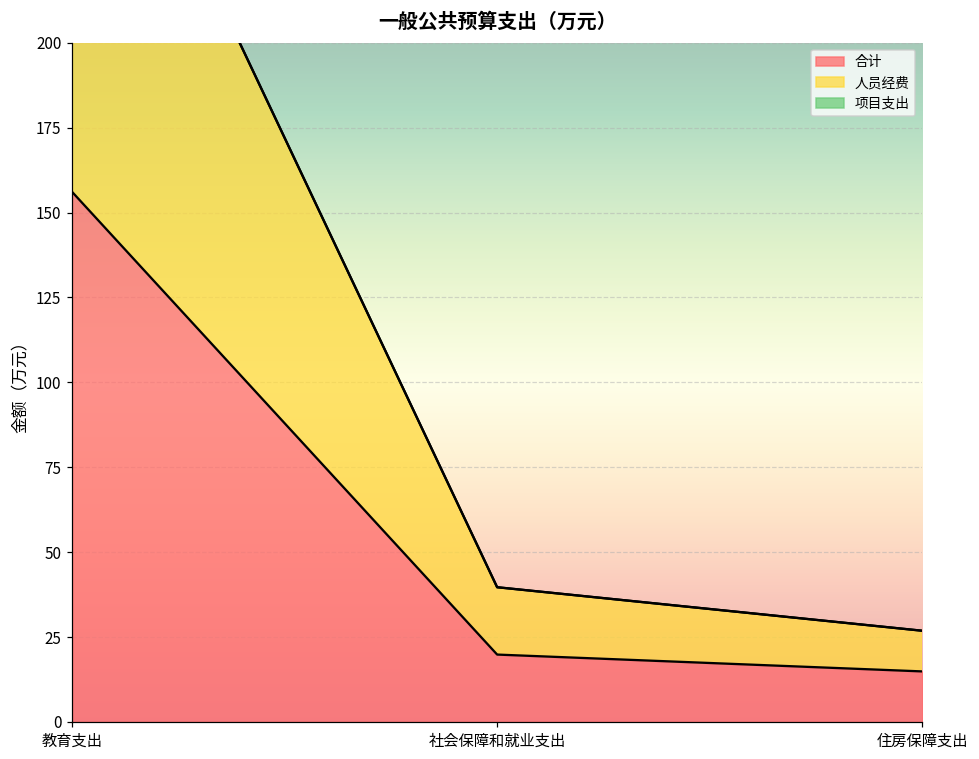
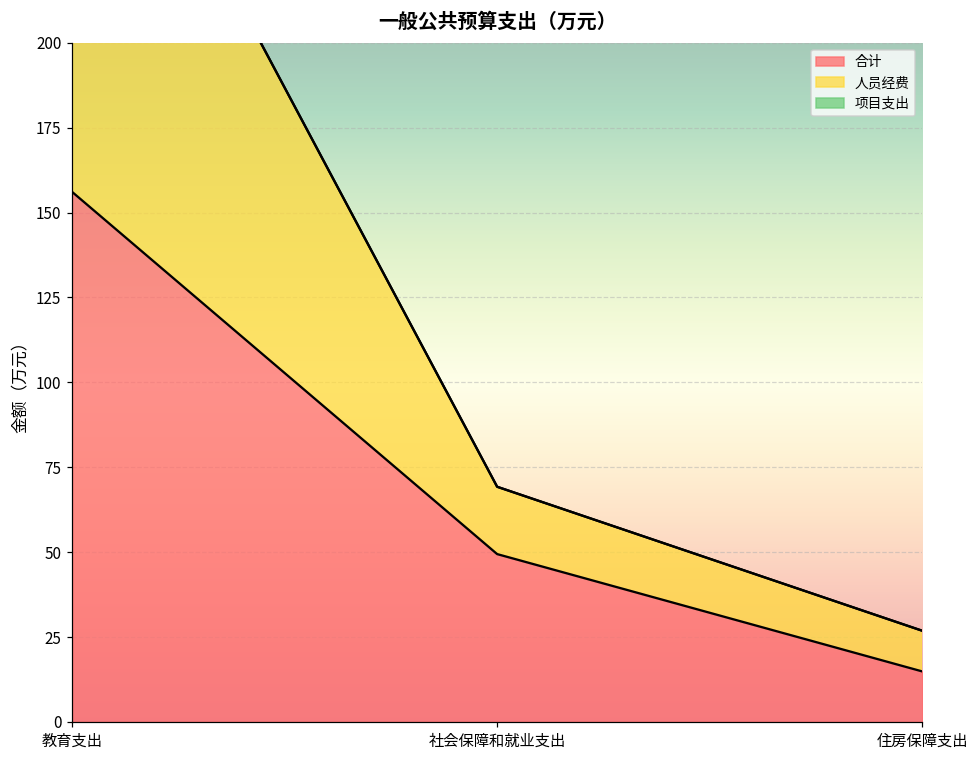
  {
    "合计": {
      "教育支出": 156,
-     "社会保障和就业支出": 20,
+     "社会保障和就业支出": 49,
      "住房保障支出": 15
    }
  }
